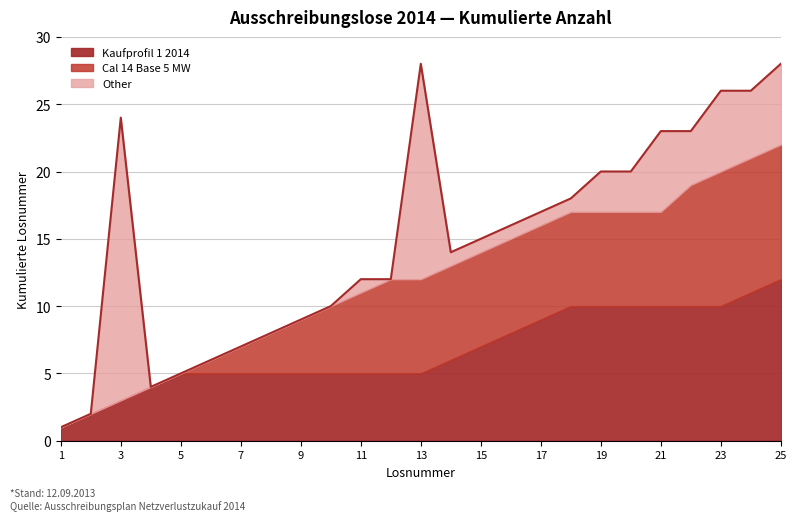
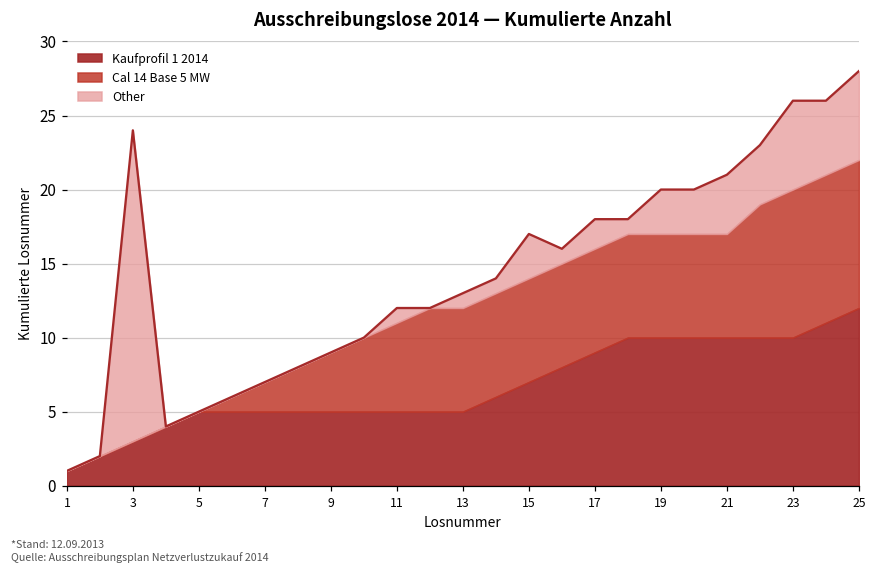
  {
    "Other": {
      "3": 21,
      "11": 1,
-     "13": 16,
-     "15": 1,
-     "17": 1,
+     "13": 1,
+     "15": 3,
+     "17": 2,
      "19": 3,
-     "21": 6,
+     "21": 4,
      "23": 6,
      "25": 6
    }
  }
